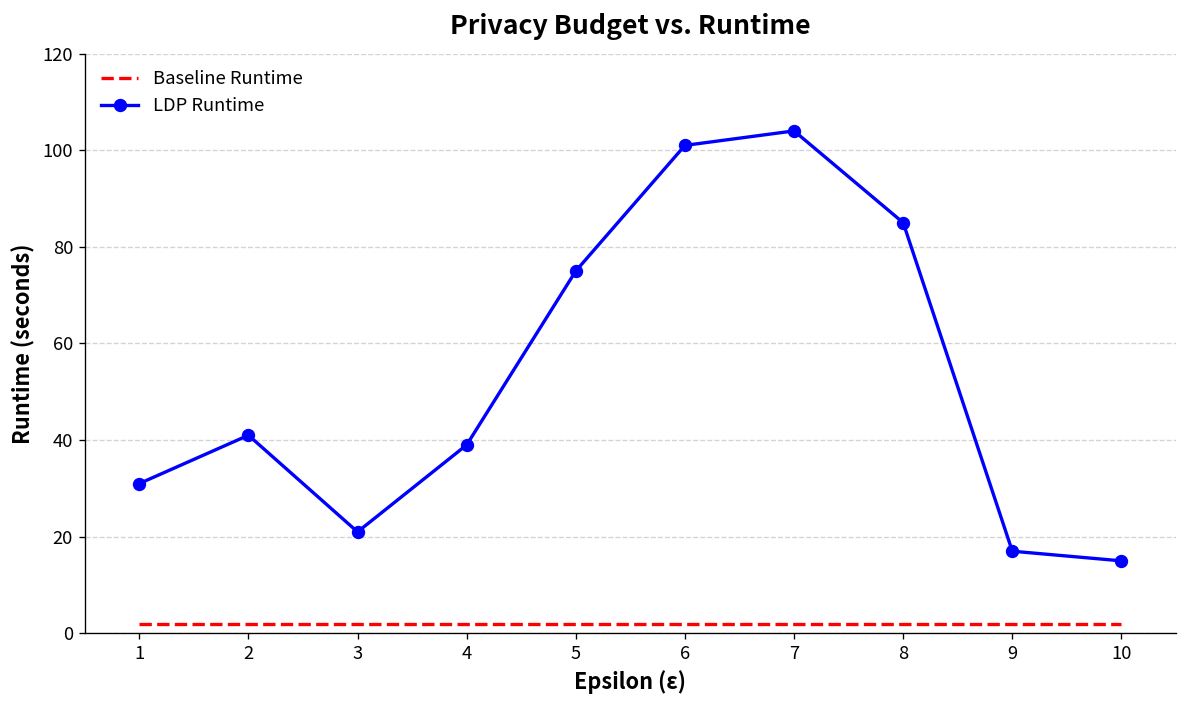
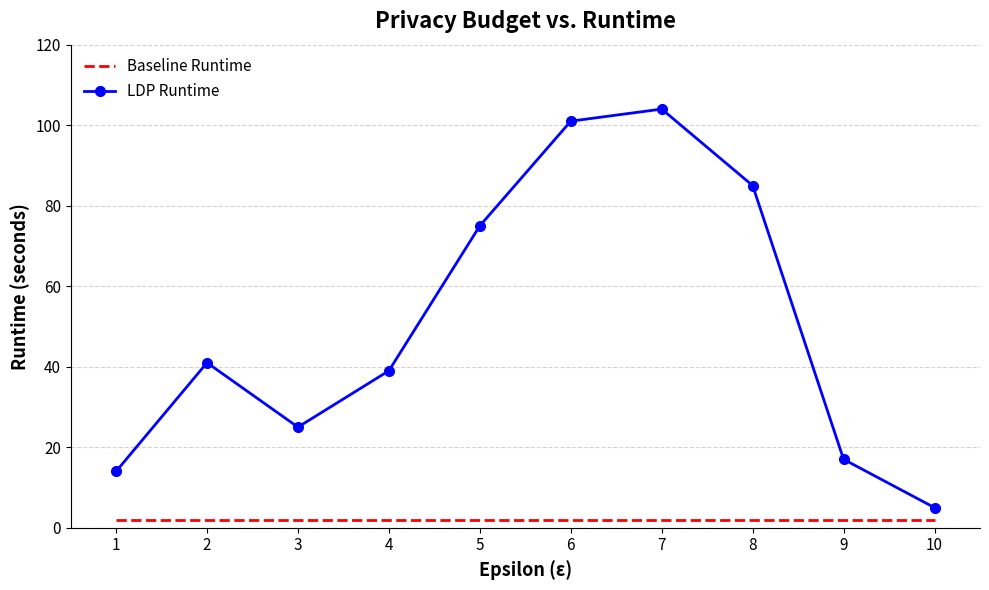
  {
    "Baseline Runtime": {
      "1": 2,
      "2": 2,
      "3": 2,
      "4": 2,
      "5": 2,
      "6": 2,
      "7": 2,
      "8": 2,
      "9": 2,
      "10": 2
    },
    "LDP Runtime": {
-     "1": 31,
+     "1": 14,
      "2": 41,
-     "3": 21,
+     "3": 25,
      "4": 39,
      "5": 75,
      "6": 101,
      "7": 104,
      "8": 85,
      "9": 17,
-     "10": 15
+     "10": 5
    }
  }
